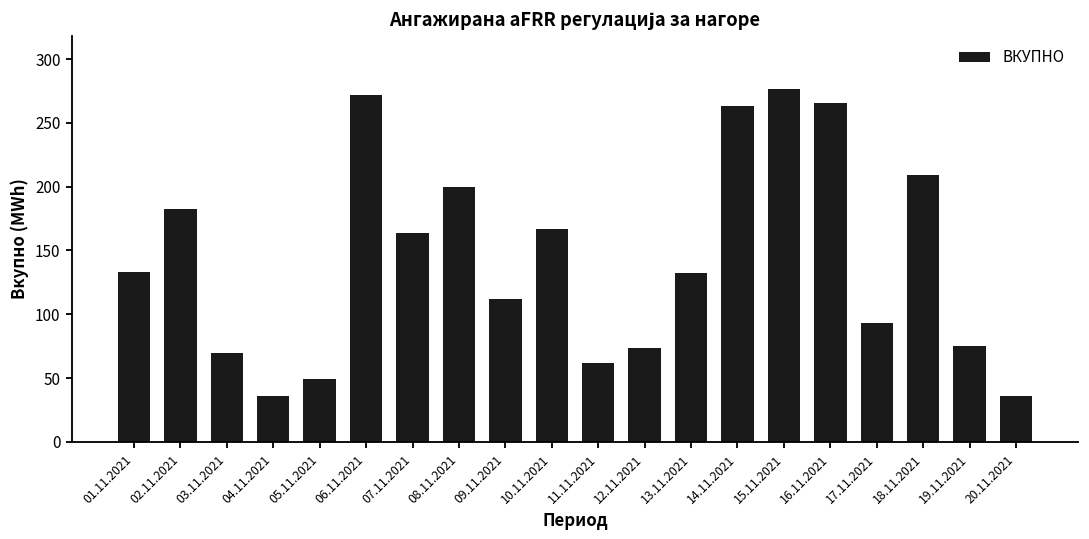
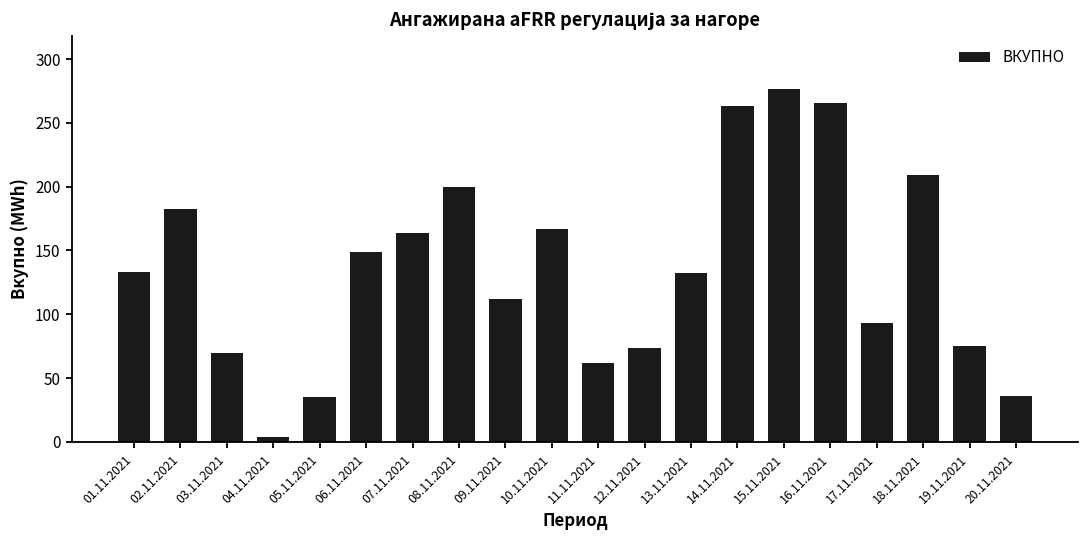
  {
    "01.11.2021": 133,
    "02.11.2021": 183,
    "03.11.2021": 69,
-   "04.11.2021": 36,
-   "05.11.2021": 50,
-   "06.11.2021": 272,
+   "04.11.2021": 4,
+   "05.11.2021": 35,
+   "06.11.2021": 149,
    "07.11.2021": 163,
    "08.11.2021": 200,
    "09.11.2021": 112,
    "10.11.2021": 166,
    "11.11.2021": 62,
    "12.11.2021": 74,
    "13.11.2021": 132,
    "14.11.2021": 264,
    "15.11.2021": 277,
    "16.11.2021": 265,
    "17.11.2021": 93,
    "18.11.2021": 209,
    "19.11.2021": 75,
    "20.11.2021": 36
  }
